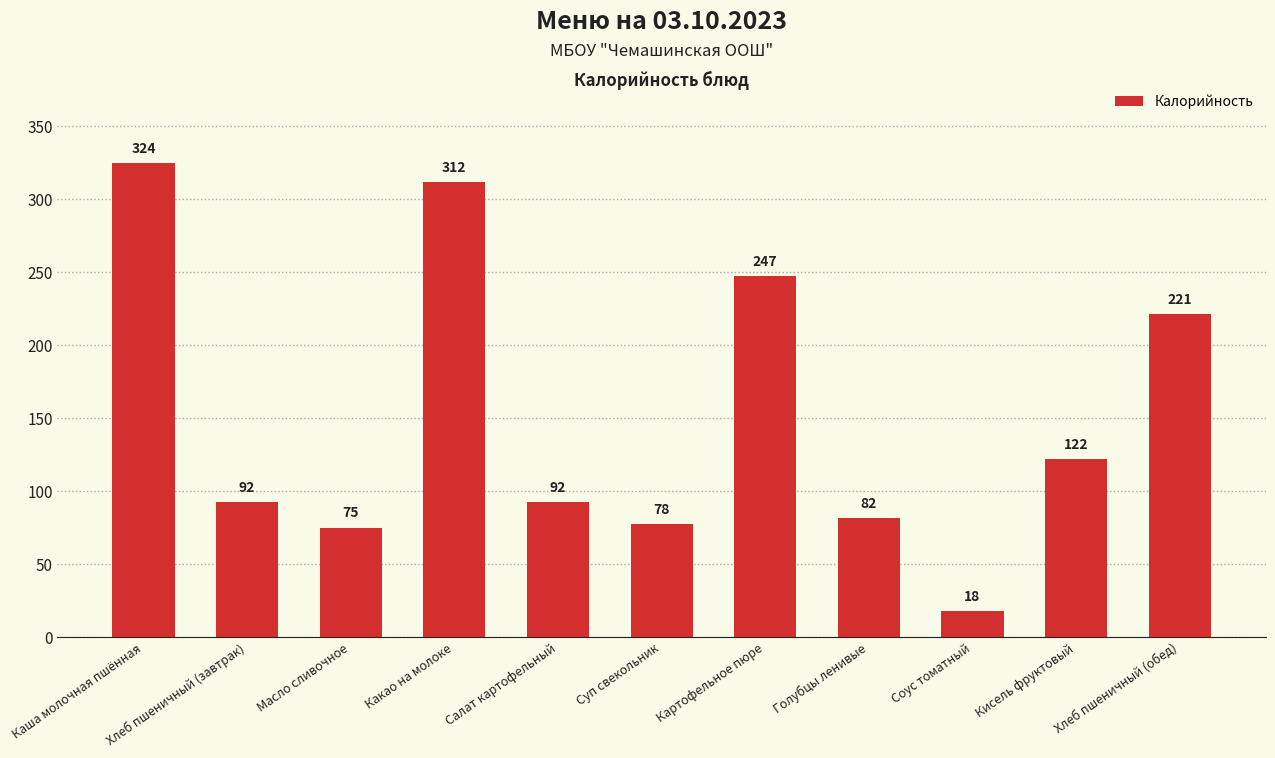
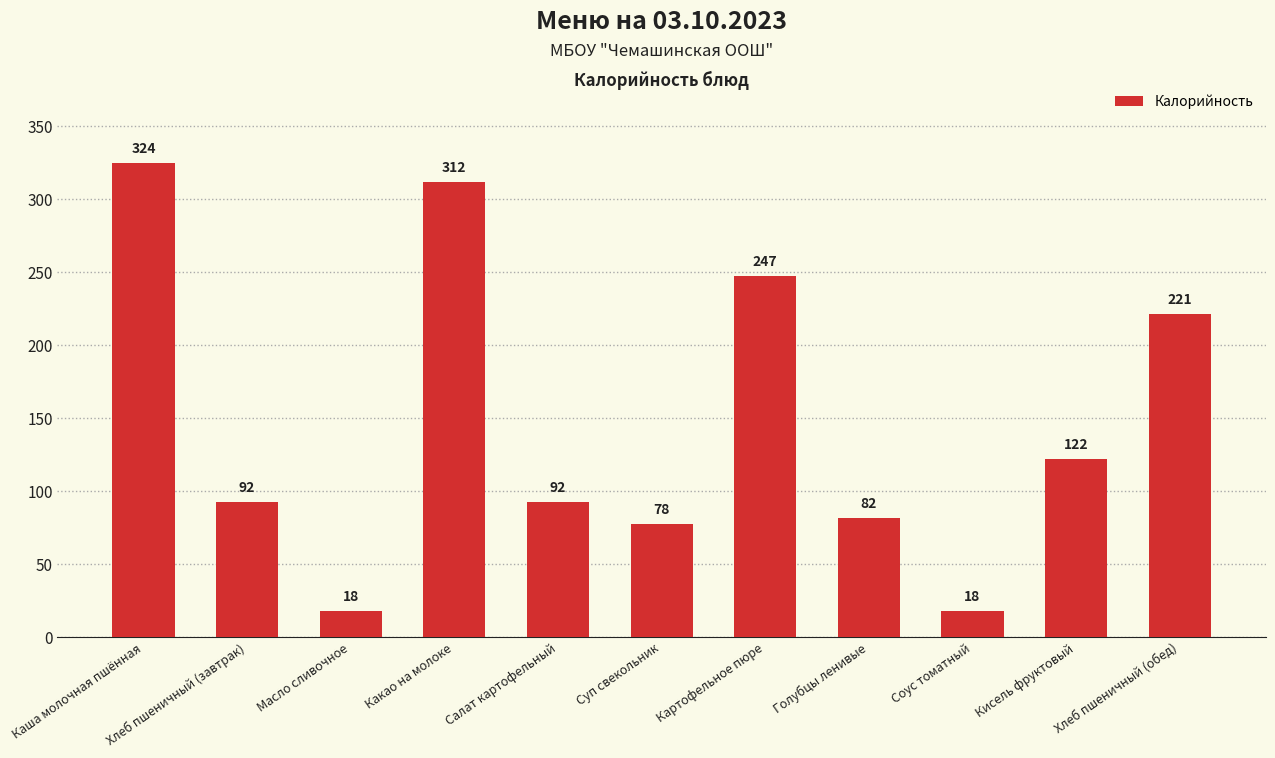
  {
    "Каша молочная пшённая": 324,
    "Хлеб пшеничный (завтрак)": 92,
-   "Масло сливочное": 75,
+   "Масло сливочное": 18,
    "Какао на молоке": 312,
    "Салат картофельный": 92,
    "Суп свекольник": 78,
    "Картофельное пюре": 247,
    "Голубцы ленивые": 82,
    "Соус томатный": 18,
    "Кисель фруктовый": 122,
    "Хлеб пшеничный (обед)": 221
  }
